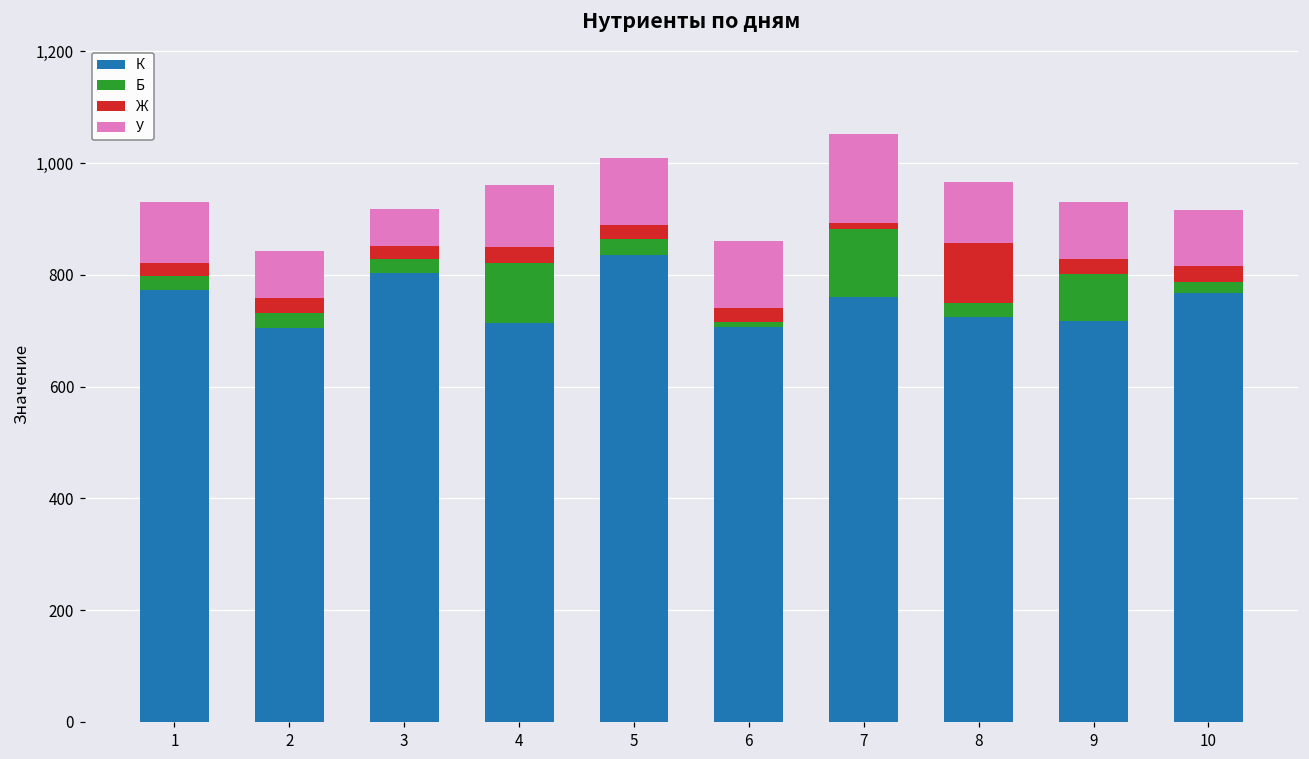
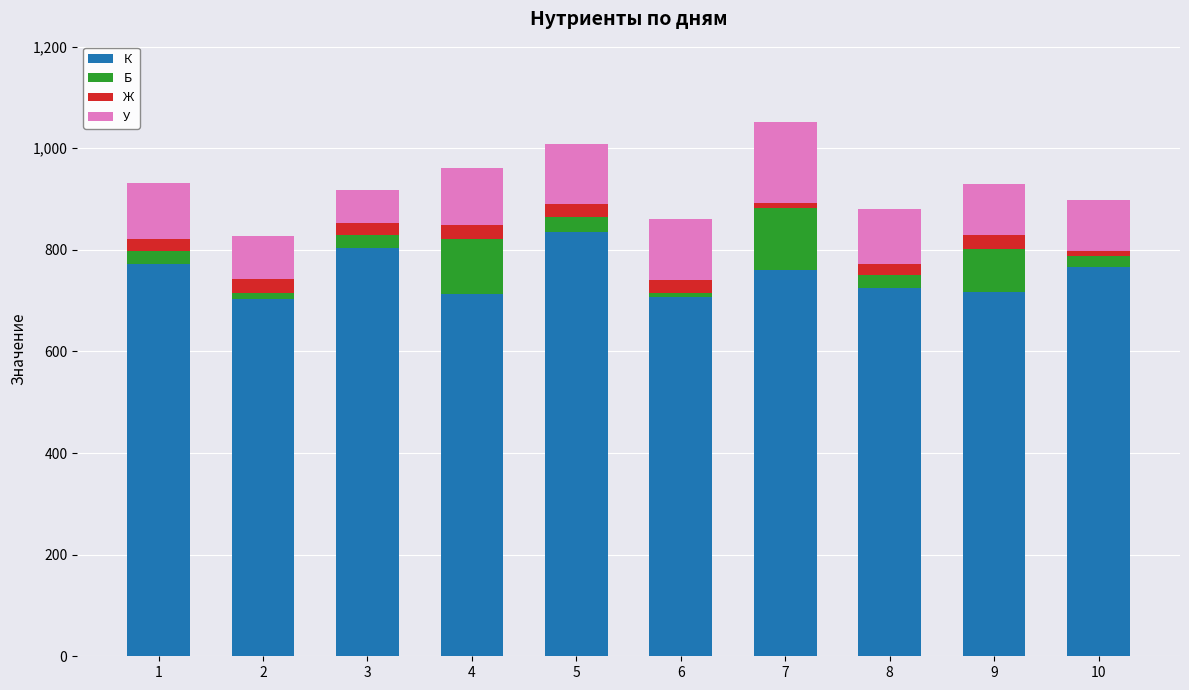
  {
    "К": {
      "1": 770,
      "2": 700,
      "3": 800,
      "4": 710,
      "5": 840,
      "6": 710,
      "7": 760,
      "8": 720,
      "9": 720,
      "10": 770
    },
    "Б": {
      "1": 30,
-     "2": 30,
+     "2": 10,
      "3": 30,
      "4": 110,
      "5": 30,
      "6": 10,
      "7": 120,
      "8": 30,
      "9": 90,
      "10": 20
    },
    "Ж": {
      "1": 20,
      "2": 30,
      "3": 20,
      "4": 30,
      "5": 30,
      "6": 30,
      "7": 10,
-     "8": 110,
+     "8": 20,
      "9": 30,
-     "10": 30
+     "10": 10
    },
    "У": {
      "1": 110,
      "2": 90,
      "3": 70,
      "4": 110,
      "5": 120,
      "6": 120,
      "7": 160,
      "8": 110,
      "9": 100,
      "10": 100
    }
  }
